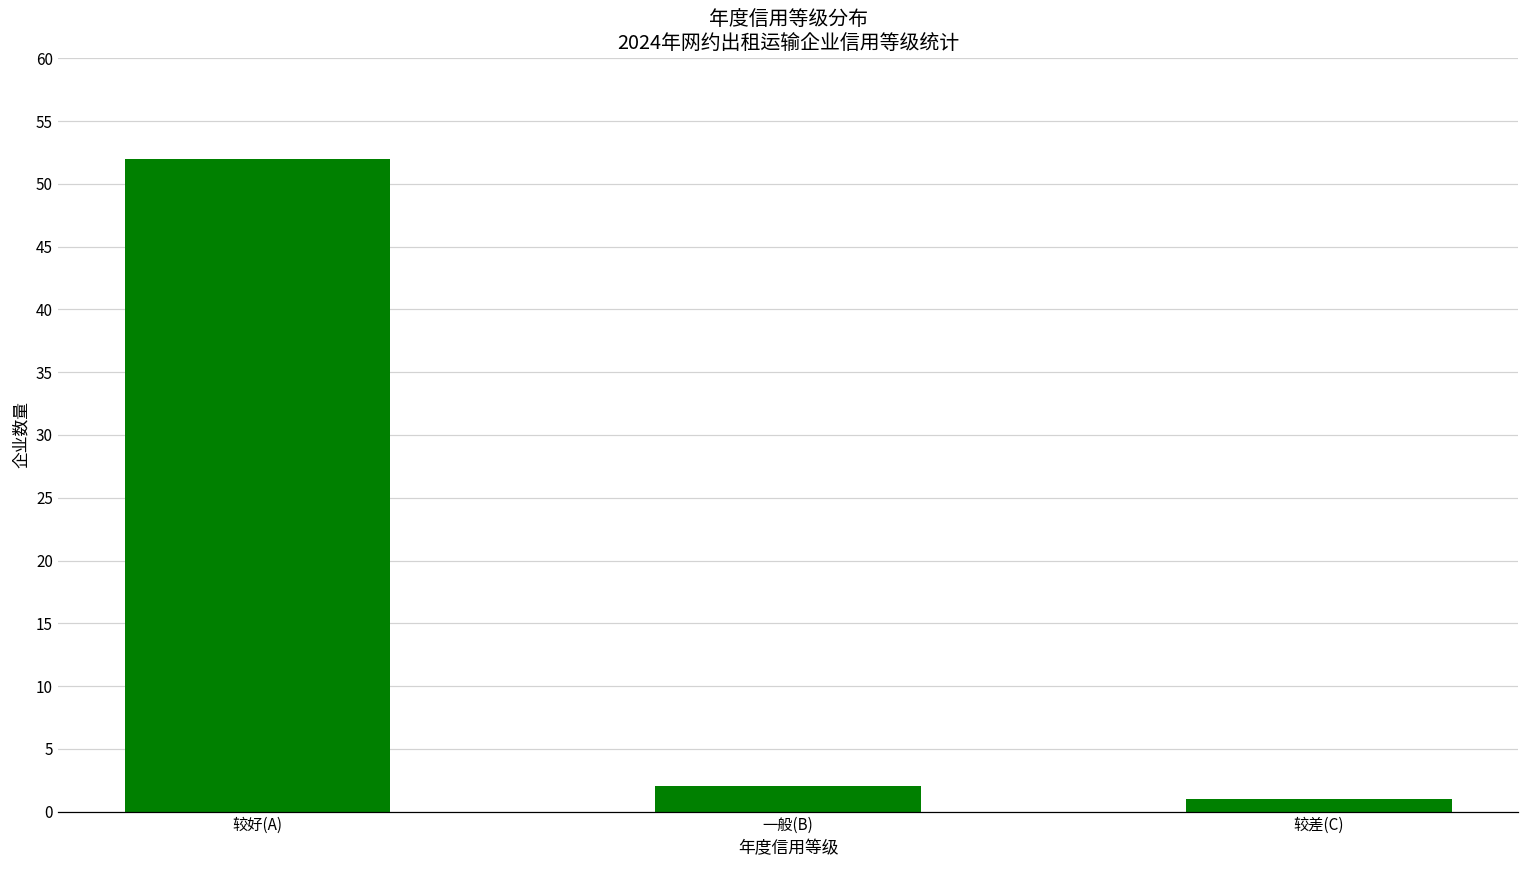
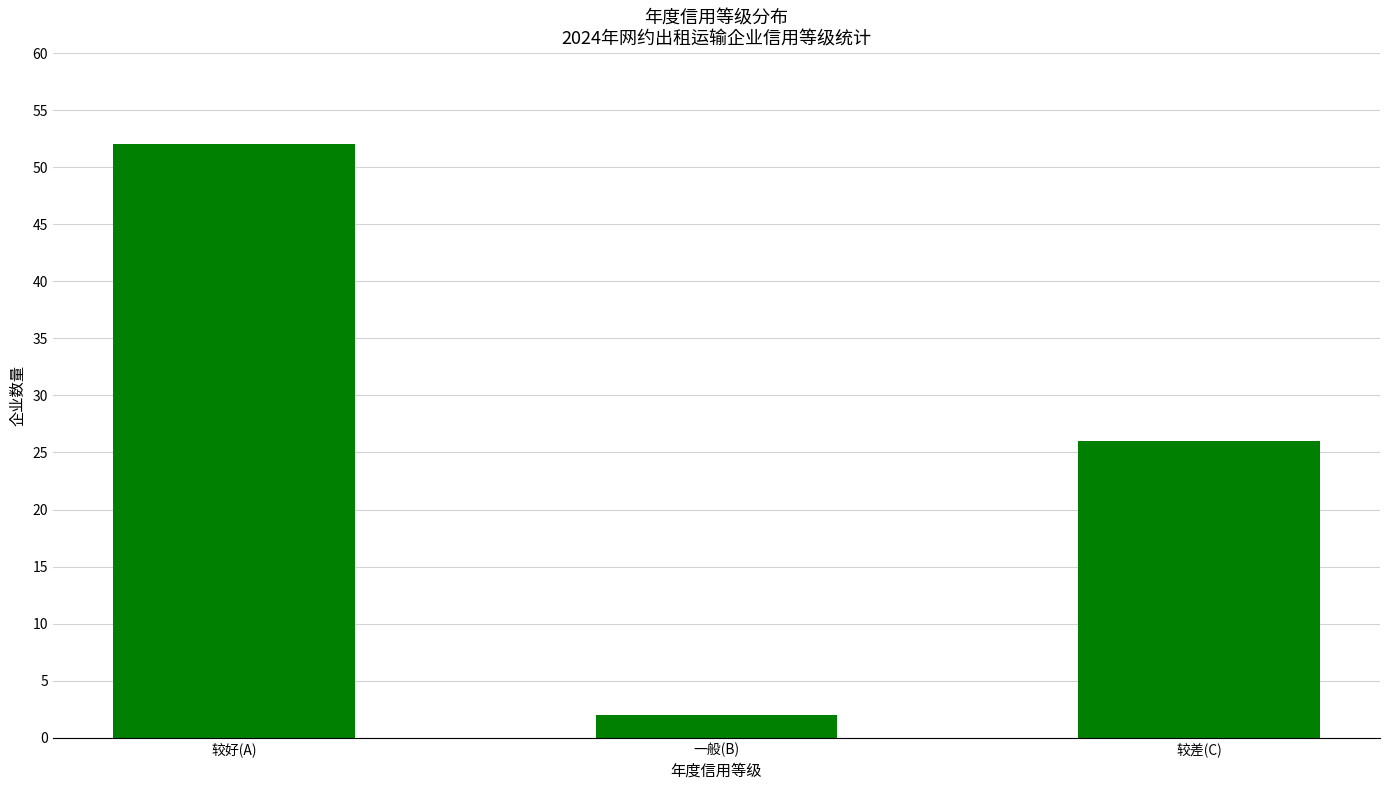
  {
    "较好(A)": 52,
    "一般(B)": 2,
-   "较差(C)": 1
+   "较差(C)": 26
  }
